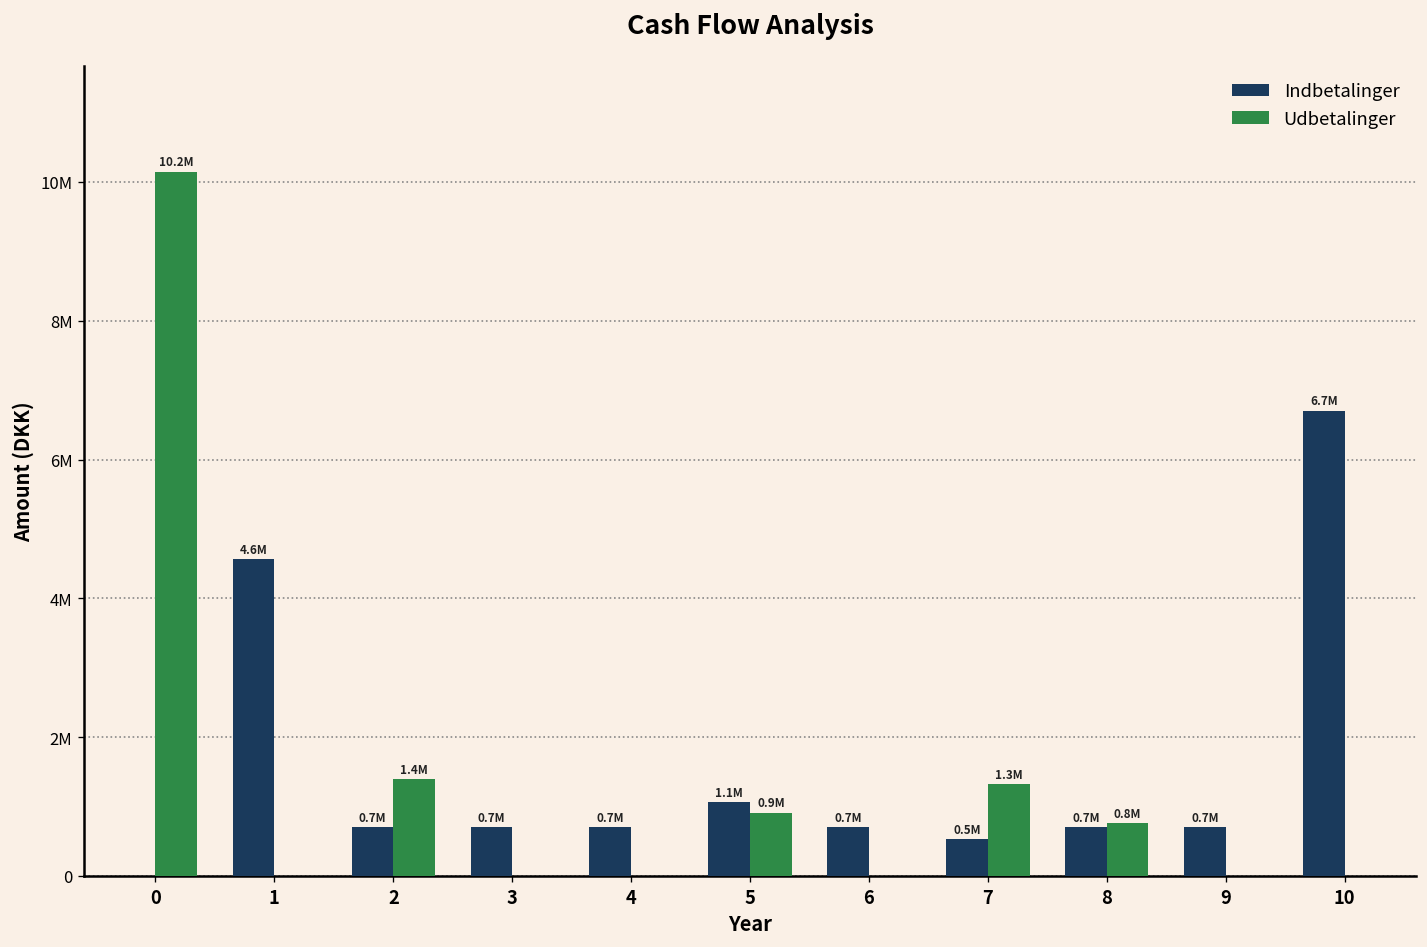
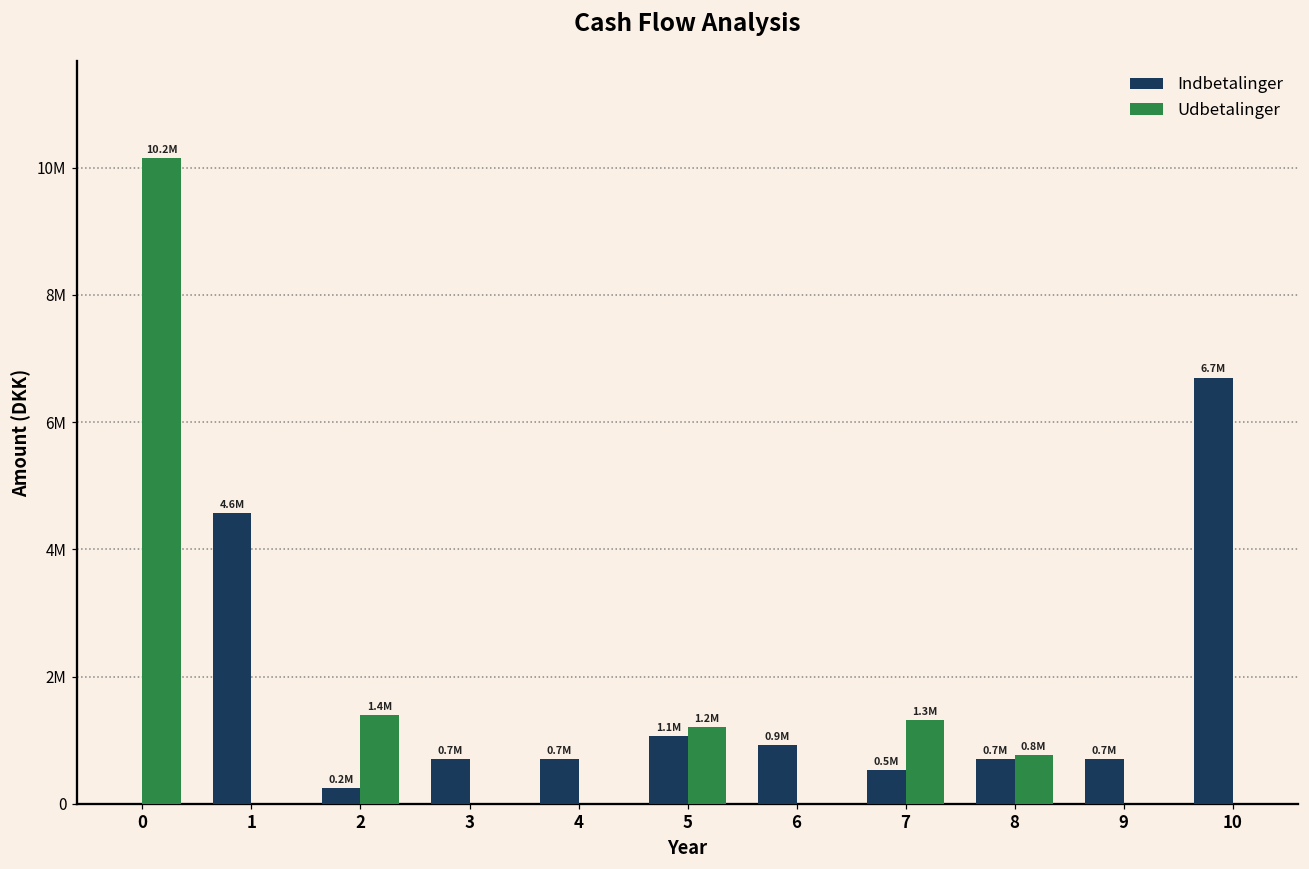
  {
    "Indbetalinger": {
      "1": "4.6M",
-     "2": "0.7M",
+     "2": "0.2M",
      "3": "0.7M",
      "4": "0.7M",
      "5": "1.1M",
-     "6": "0.7M",
+     "6": "0.9M",
      "7": "0.5M",
      "8": "0.7M",
      "9": "0.7M",
      "10": "6.7M"
    },
    "Udbetalinger": {
      "0": "10.2M",
      "2": "1.4M",
-     "5": "0.9M",
+     "5": "1.2M",
      "7": "1.3M",
      "8": "0.8M"
    }
  }
